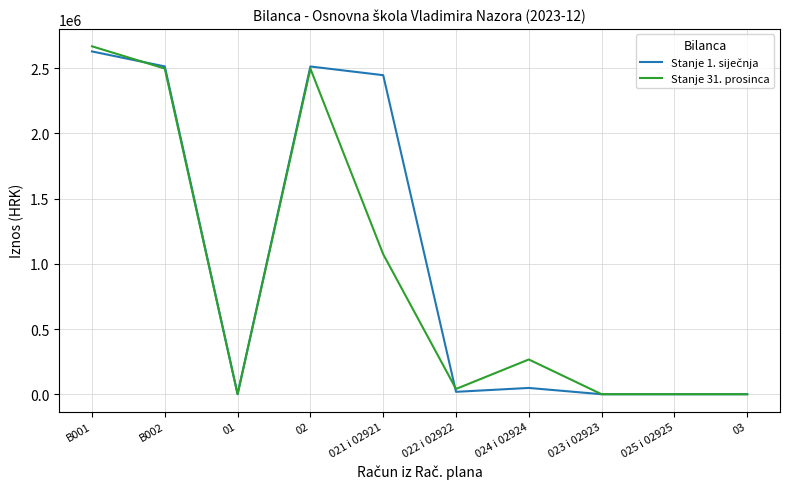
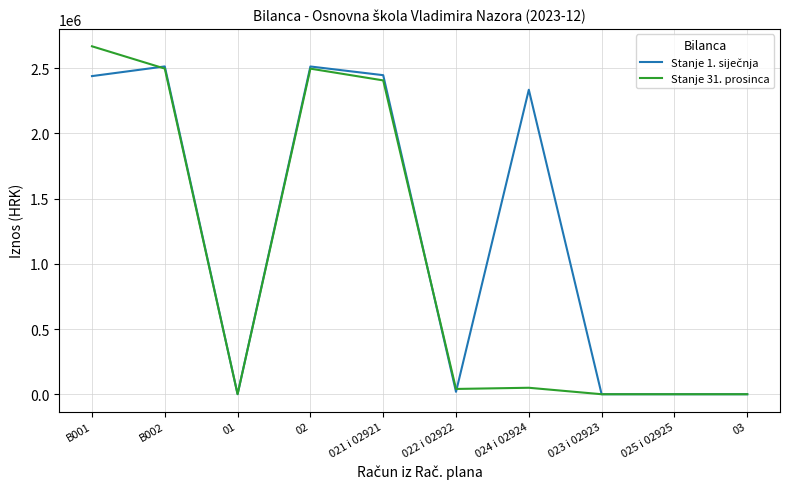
  {
    "Stanje 1. siječnja": {
-     "B001": 2630000,
+     "B001": 2440000,
      "021 i 02921": 2450000,
      "022 i 02922": 20000,
-     "024 i 02924": 50000
+     "024 i 02924": 2340000
    },
    "Stanje 31. prosinca": {
      "B001": 2670000,
-     "021 i 02921": 1070000,
+     "021 i 02921": 2410000,
      "022 i 02922": 40000,
-     "024 i 02924": 270000
+     "024 i 02924": 50000
    }
  }
